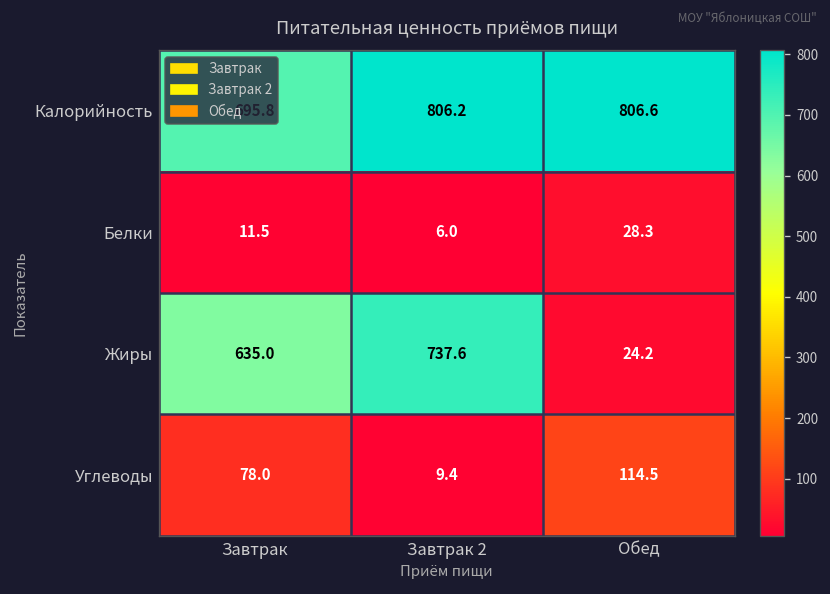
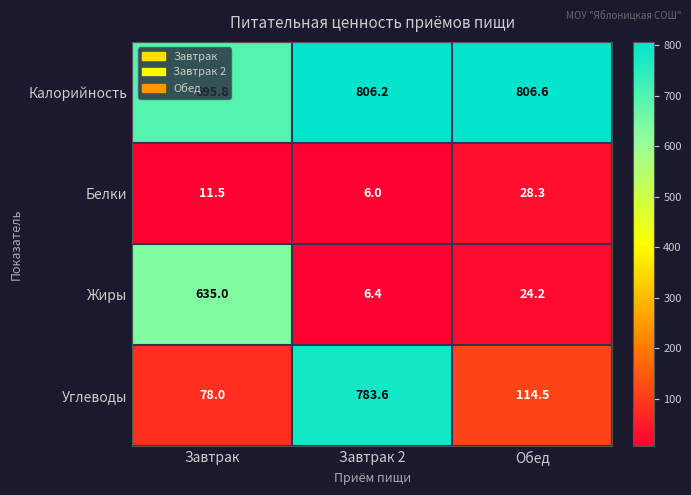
  {
    "Калорийность": {
      "Завтрак 2": 806.2,
      "Обед": 806.6
    },
    "Белки": {
      "Завтрак": 11.5,
      "Завтрак 2": 6.0,
      "Обед": 28.3
    },
    "Жиры": {
      "Завтрак": 635.0,
-     "Завтрак 2": 737.6,
+     "Завтрак 2": 6.4,
      "Обед": 24.2
    },
    "Углеводы": {
      "Завтрак": 78.0,
-     "Завтрак 2": 9.4,
+     "Завтрак 2": 783.6,
      "Обед": 114.5
    }
  }
